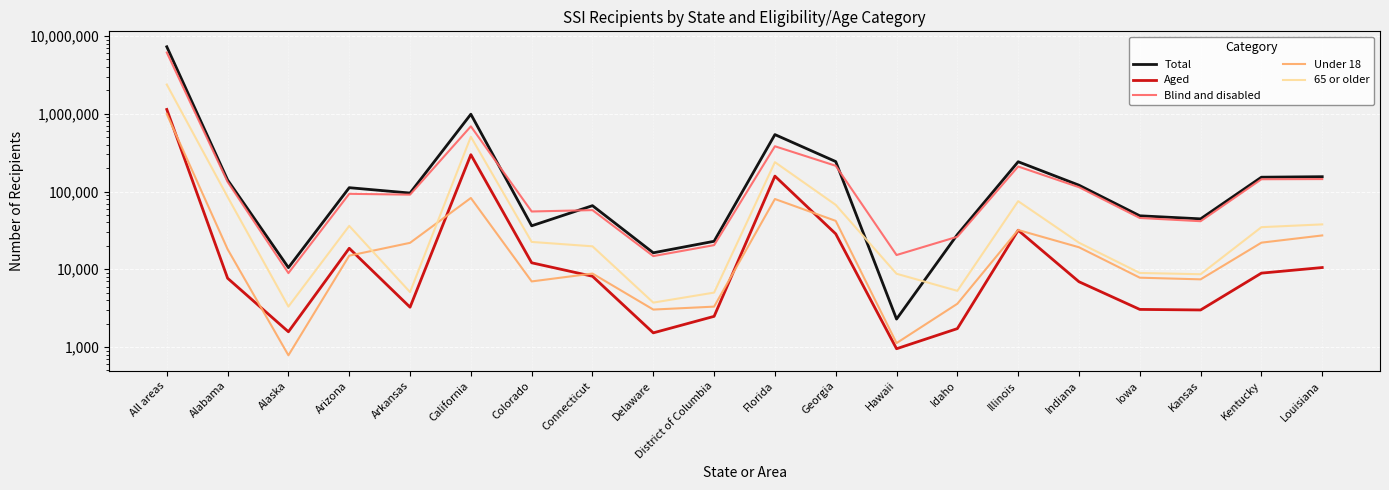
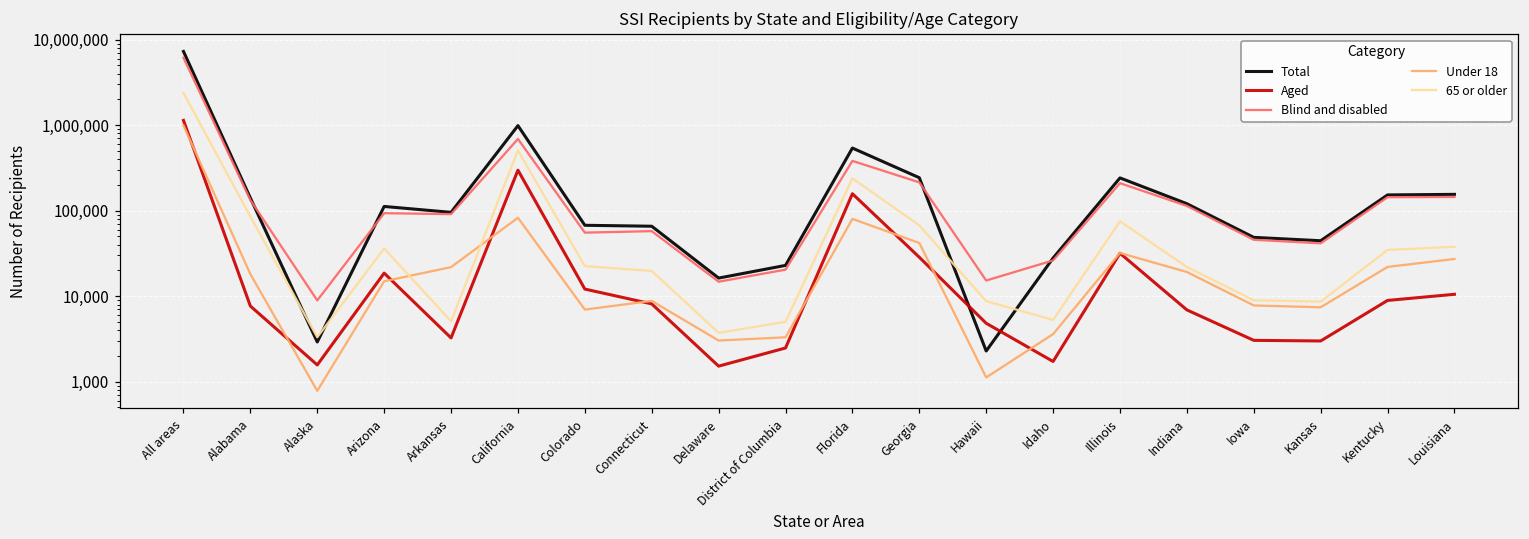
  {
    "Total": {
      "All areas": "7,000,000",
-     "Alaska": "11,000",
+     "Alaska": "2,900",
      "Arizona": "110,000",
      "California": "1,000,000",
-     "Colorado": "40,000",
+     "Colorado": "70,000",
      "Connecticut": "70,000",
      "Delaware": "16,000",
      "District of Columbia": "23,000",
      "Florida": "500,000",
      "Georgia": "240,000",
      "Hawaii": "2,300",
      "Illinois": "240,000"
    },
    "Aged": {
      "All areas": "1,100,000",
      "Alabama": "8,000",
      "Alaska": "1,600",
      "Arizona": "19,000",
      "Arkansas": "3,300",
      "California": "300,000",
      "Colorado": "12,000",
      "Connecticut": "8,000",
      "Delaware": "1,500",
      "District of Columbia": "2,500",
      "Florida": "160,000",
      "Georgia": "29,000",
-     "Hawaii": "1,000",
+     "Hawaii": "5,000",
      "Idaho": "1,700",
      "Indiana": "7,000",
      "Iowa": "3,000",
      "Kansas": "3,000",
      "Kentucky": "9,000",
      "Louisiana": "11,000"
    },
    "Blind and disabled": {
      "All areas": "6,000,000",
      "Alaska": "9,000",
      "Arizona": "90,000",
      "California": "700,000",
      "Colorado": "60,000",
      "Connecticut": "60,000",
      "Delaware": "15,000",
      "District of Columbia": "20,000",
      "Florida": "400,000",
      "Georgia": "210,000",
      "Hawaii": "15,000",
      "Illinois": "210,000"
    },
    "Under 18": {
      "All areas": "1,000,000",
      "Alabama": "18,000",
      "Alaska": "800",
      "Arizona": "15,000",
      "Arkansas": "22,000",
      "California": "80,000",
      "Colorado": "7,000",
      "Connecticut": "9,000",
      "Delaware": "3,000",
      "District of Columbia": "3,300",
      "Florida": "80,000",
      "Georgia": "40,000",
      "Hawaii": "1,100",
      "Idaho": "4,000",
      "Indiana": "19,000",
      "Iowa": "8,000",
      "Kansas": "7,000",
      "Kentucky": "22,000",
      "Louisiana": "27,000"
    },
    "65 or older": {
      "All areas": "2,400,000",
      "Alabama": "90,000",
      "Alaska": "3,300",
      "Arizona": "40,000",
      "Arkansas": "5,000",
      "California": "500,000",
      "Colorado": "22,000",
      "Connecticut": "20,000",
      "Delaware": "4,000",
      "District of Columbia": "5,000",
      "Florida": "240,000",
      "Georgia": "70,000",
      "Hawaii": "9,000",
      "Idaho": "5,000",
      "Illinois": "80,000",
      "Indiana": "22,000",
      "Iowa": "9,000",
      "Kansas": "9,000",
      "Kentucky": "30,000",
      "Louisiana": "40,000"
    }
  }
